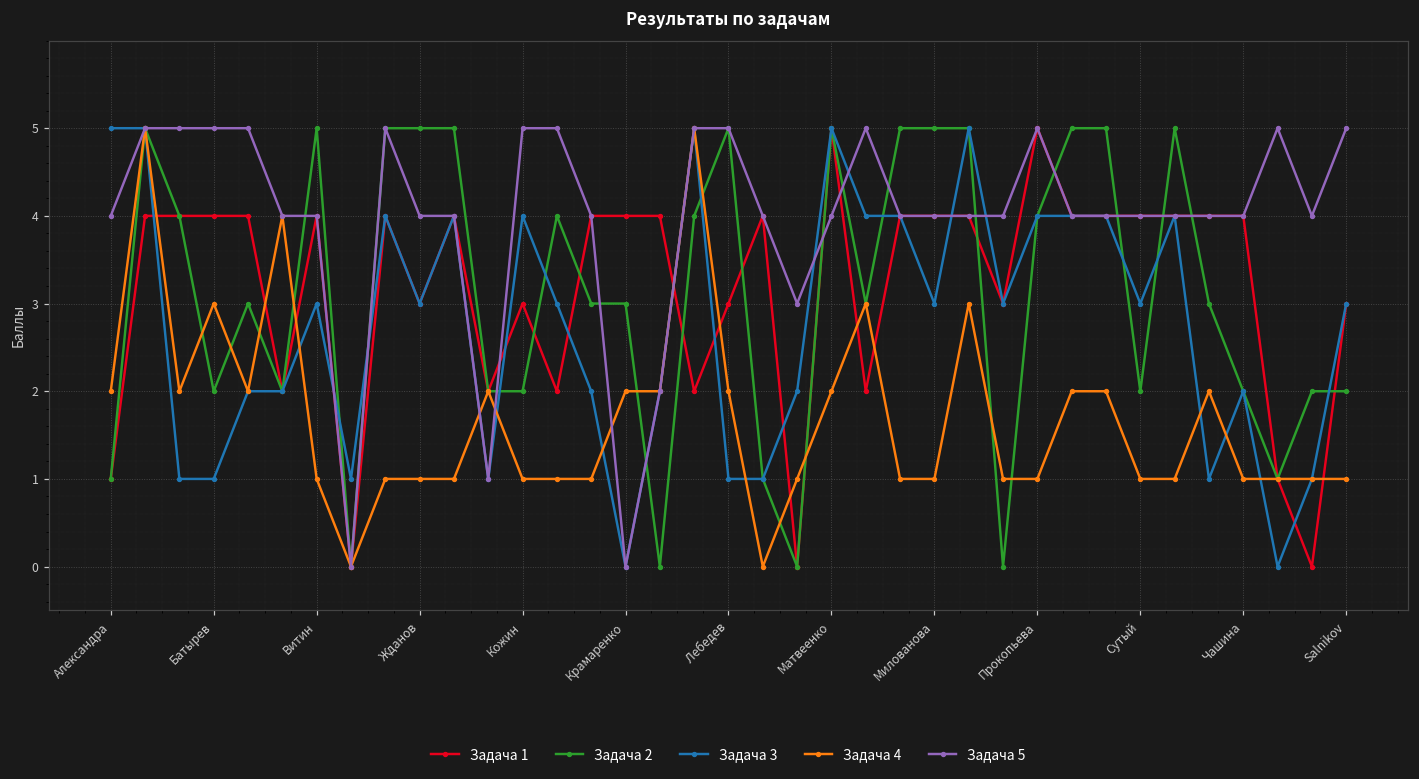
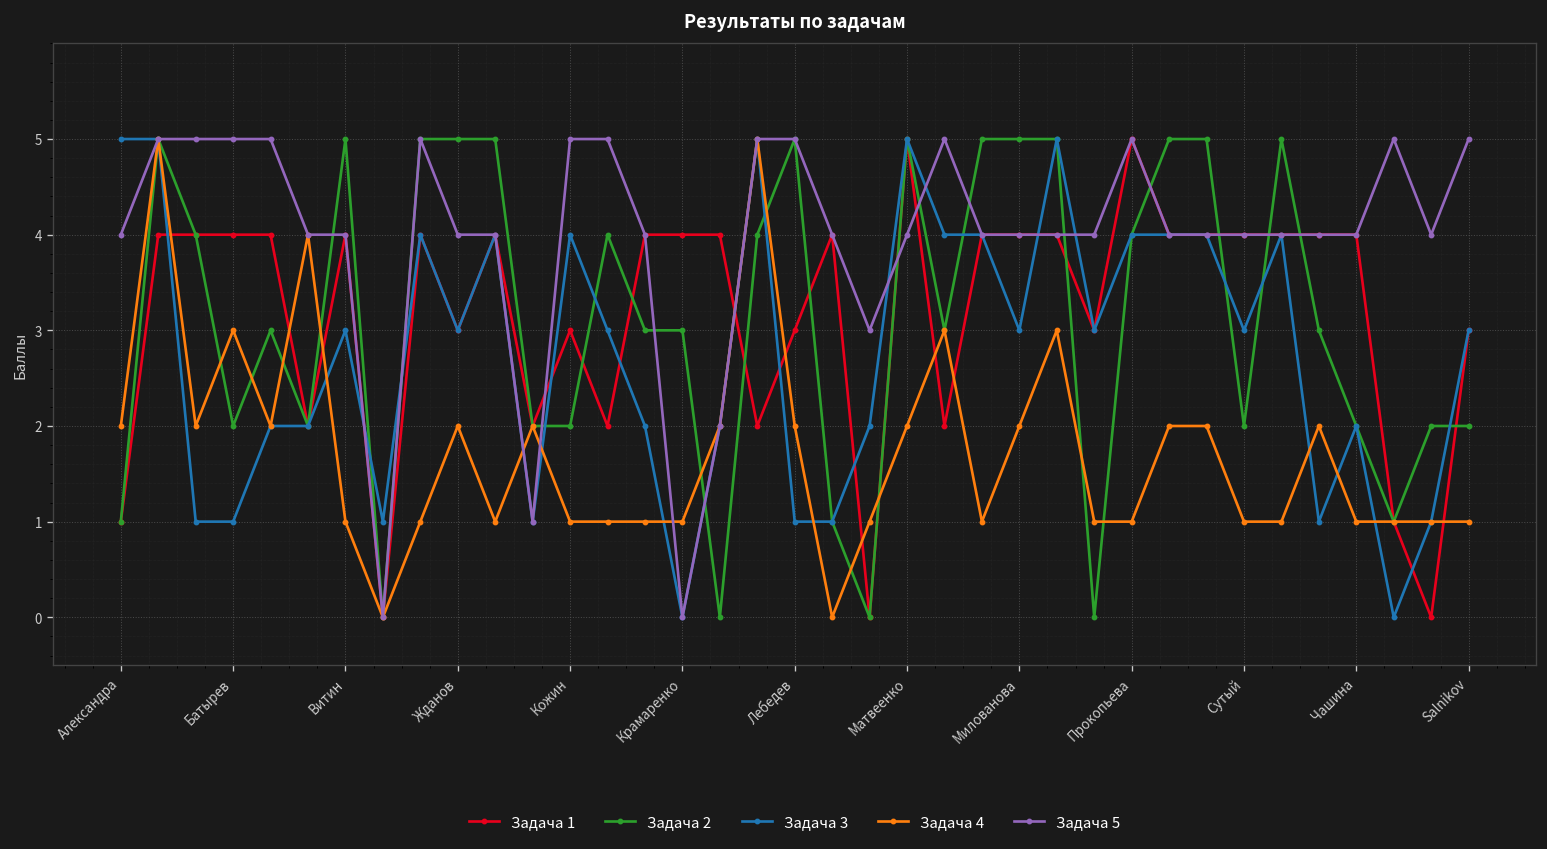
  {
    "Задача 1": {
      "Батырев": 4,
      "Кожин": 3,
      "Крамаренко": 4,
      "Лебедев": 3
    },
    "Задача 2": {
      "Батырев": 2,
      "Витин": 5,
      "Жданов": 5,
      "Кожин": 2,
      "Крамаренко": 3,
      "Милованова": 5,
      "Сутый": 2,
      "Salnikov": 2
    },
    "Задача 3": {
      "Александра": 5,
      "Батырев": 1,
      "Витин": 3,
      "Кожин": 4,
      "Лебедев": 1,
      "Милованова": 3,
      "Сутый": 3
    },
    "Задача 4": {
      "Александра": 2,
      "Батырев": 3,
      "Витин": 1,
-     "Жданов": 1,
+     "Жданов": 2,
      "Кожин": 1,
-     "Крамаренко": 2,
+     "Крамаренко": 1,
      "Лебедев": 2,
      "Матвеенко": 2,
-     "Милованова": 1,
+     "Милованова": 2,
      "Прокопьева": 1,
      "Сутый": 1,
      "Чашина": 1,
      "Salnikov": 1
    },
    "Задача 5": {
      "Александра": 4,
      "Батырев": 5,
      "Жданов": 4,
      "Кожин": 5,
      "Матвеенко": 4,
      "Salnikov": 5
    }
  }
